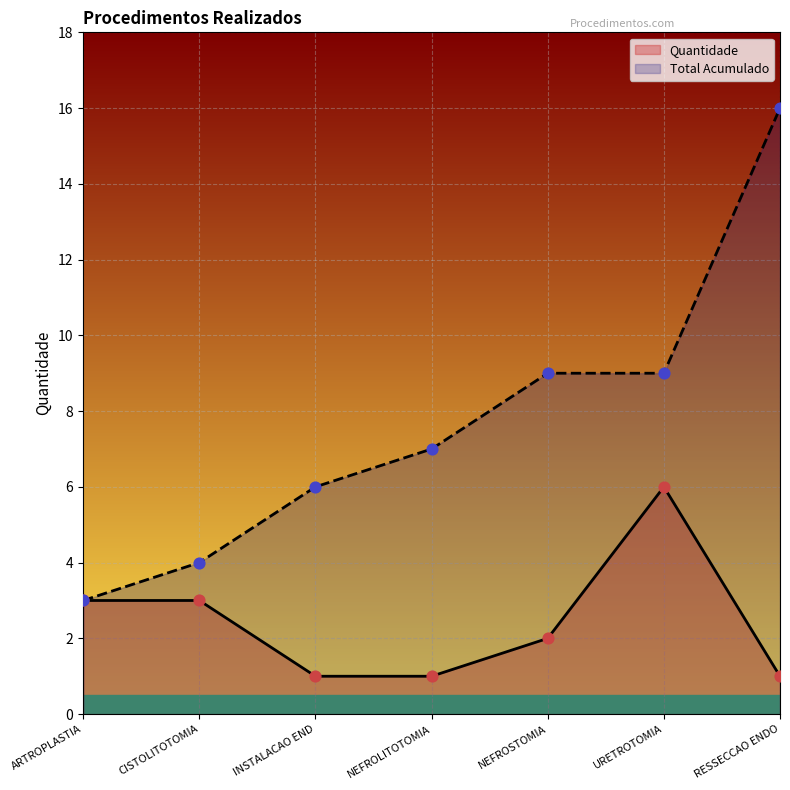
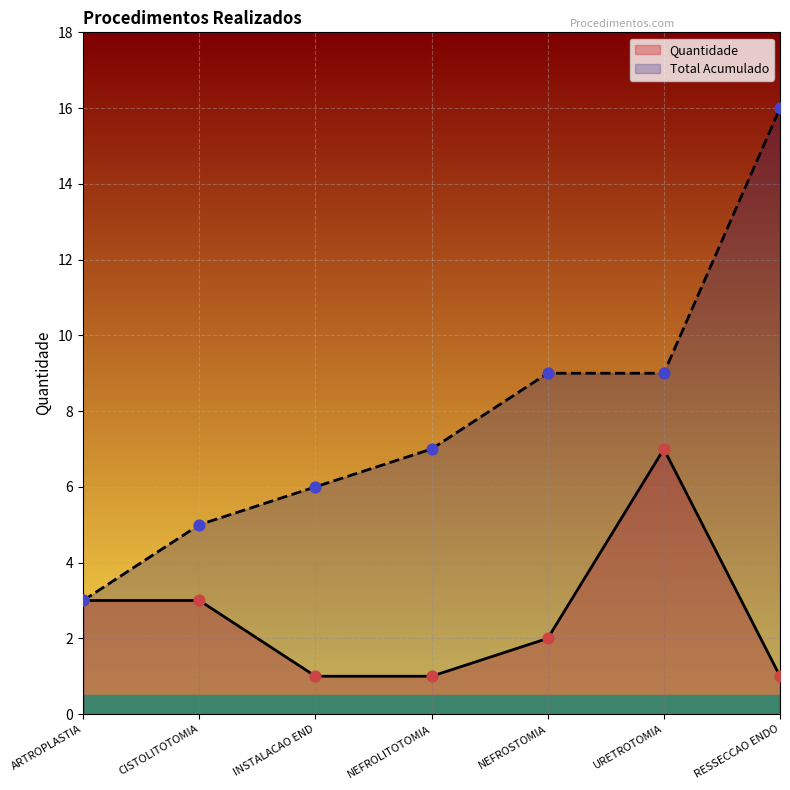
  {
    "Quantidade": {
      "CISTOLITOTOMIA": 3,
      "INSTALACAO END": 1,
      "NEFROLITOTOMIA": 1,
      "NEFROSTOMIA": 2,
-     "URETROTOMIA": 6,
+     "URETROTOMIA": 7,
      "RESSECCAO ENDO": 1
    },
    "Total Acumulado": {
-     "CISTOLITOTOMIA": 4,
+     "CISTOLITOTOMIA": 5,
      "INSTALACAO END": 6,
      "NEFROLITOTOMIA": 7,
      "NEFROSTOMIA": 9,
      "URETROTOMIA": 9,
      "RESSECCAO ENDO": 16
    }
  }
